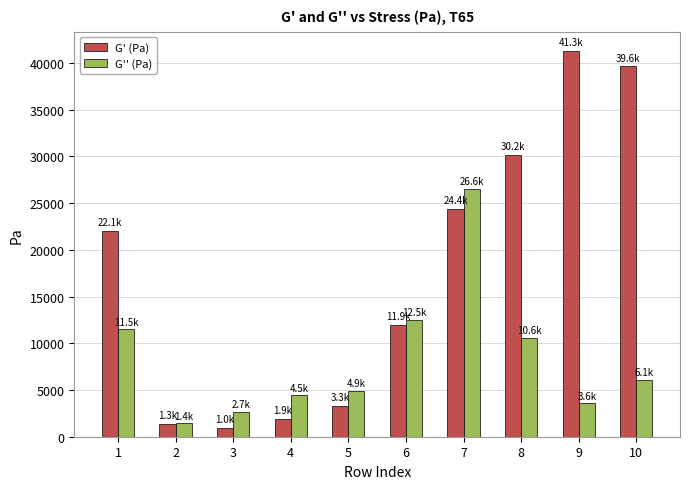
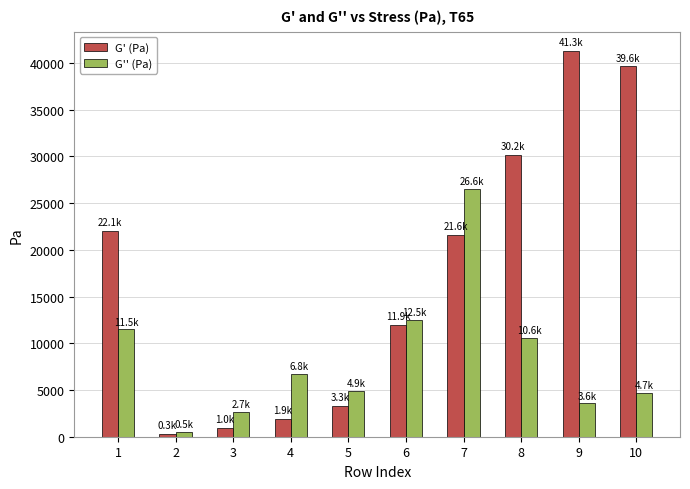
  {
    "G' (Pa)": {
      "1": "22.1k",
-     "2": "1.3k",
+     "2": "0.3k",
      "3": "1.0k",
      "4": "1.9k",
      "5": "3.3k",
-     "7": "24.4k",
+     "7": "21.6k",
      "8": "30.2k",
      "9": "41.3k",
      "10": "39.6k"
    },
    "G'' (Pa)": {
      "1": "11.5k",
-     "2": "1.4k",
+     "2": "0.5k",
      "3": "2.7k",
-     "4": "4.5k",
+     "4": "6.8k",
      "5": "4.9k",
      "7": "26.6k",
      "8": "10.6k",
      "9": "3.6k",
-     "10": "6.1k"
+     "10": "4.7k"
    }
  }
